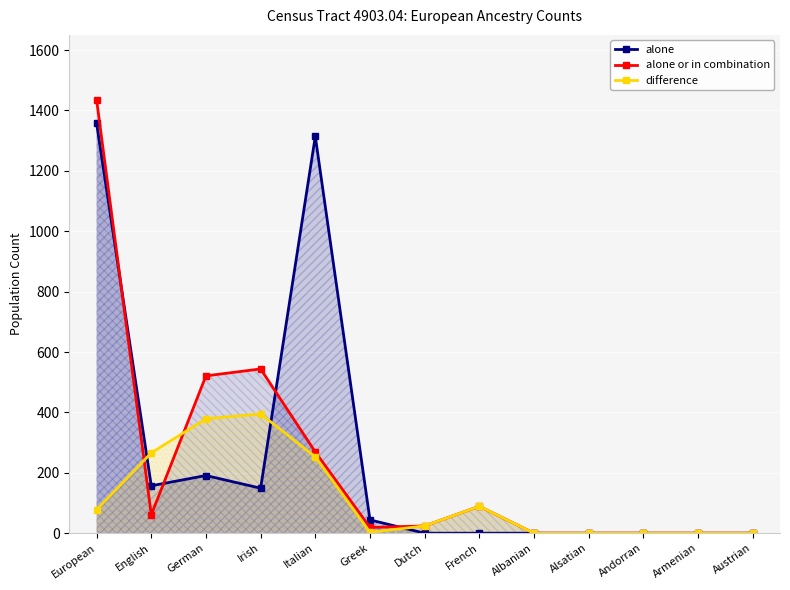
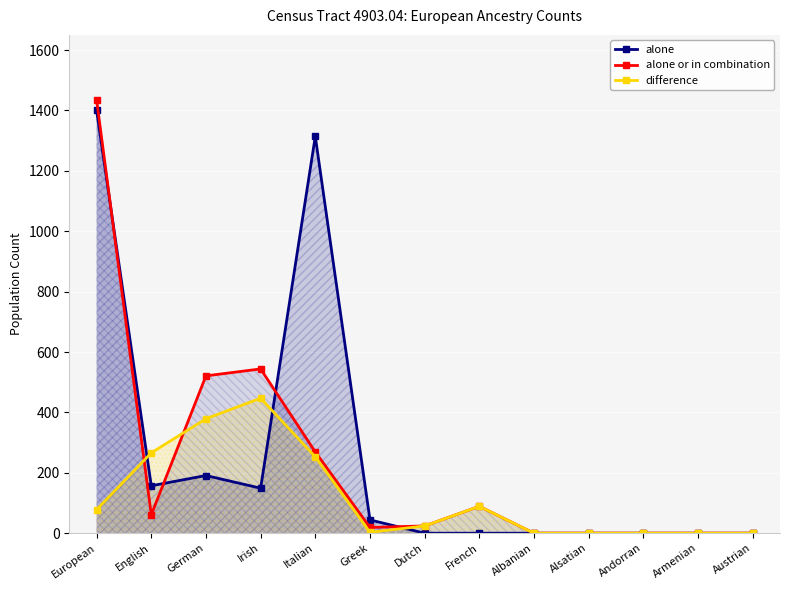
  {
    "alone": {
-     "European": 1360,
+     "European": 1400,
      "English": 160,
      "German": 190,
      "Irish": 150,
      "Italian": 1310,
      "Greek": 40,
      "Dutch": 0,
      "French": 0
    },
    "alone or in combination": {
      "European": 1440,
      "English": 60,
      "German": 520,
      "Irish": 540,
      "Italian": 270,
      "Greek": 20
    },
    "difference": {
      "European": 80,
      "English": 270,
      "German": 380,
-     "Irish": 400,
+     "Irish": 450,
      "Italian": 250,
      "Greek": 0
    }
  }
